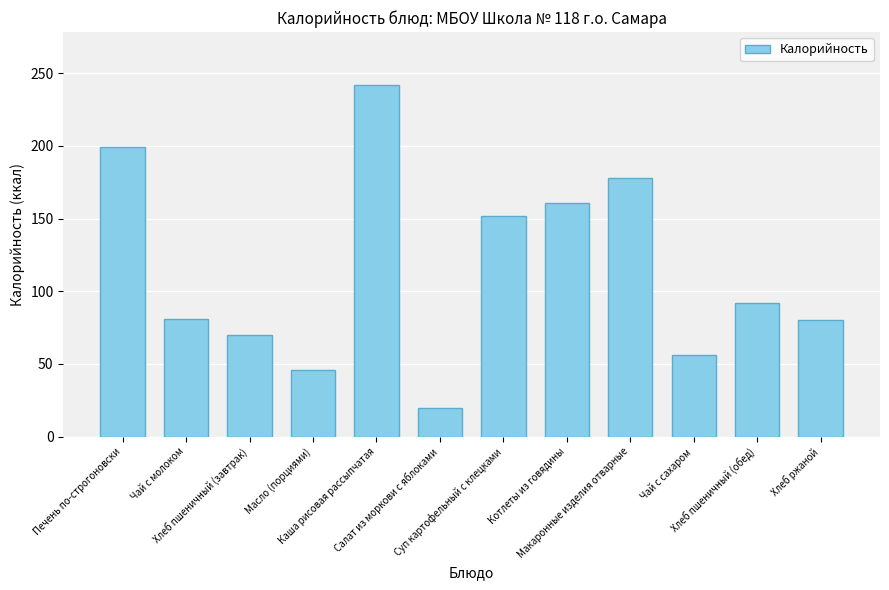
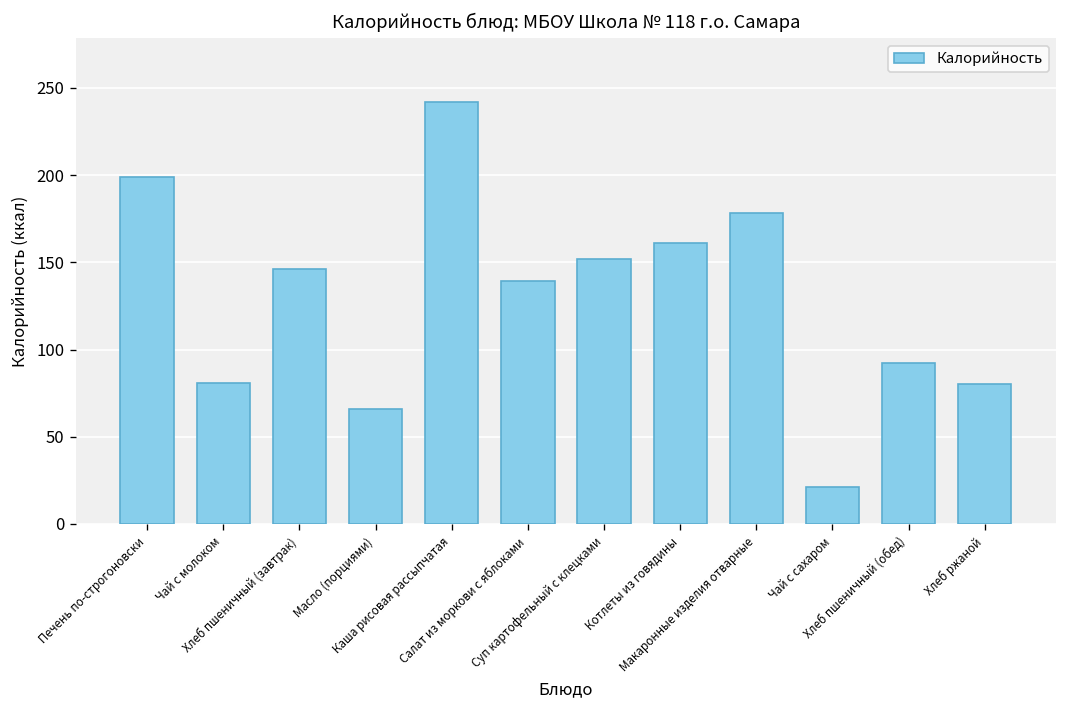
  {
    "Печень по-строгоновски": 199,
    "Чай с молоком": 81,
-   "Хлеб пшеничный (завтрак)": 70,
-   "Масло (порциями)": 46,
+   "Хлеб пшеничный (завтрак)": 146,
+   "Масло (порциями)": 66,
    "Каша рисовая рассыпчатая": 242,
-   "Салат из моркови с яблоками": 20,
+   "Салат из моркови с яблоками": 139,
    "Суп картофельный с клецками": 152,
    "Котлеты из говядины": 161,
    "Макаронные изделия отварные": 178,
-   "Чай с сахаром": 56,
+   "Чай с сахаром": 21,
    "Хлеб пшеничный (обед)": 92,
    "Хлеб ржаной": 80
  }
